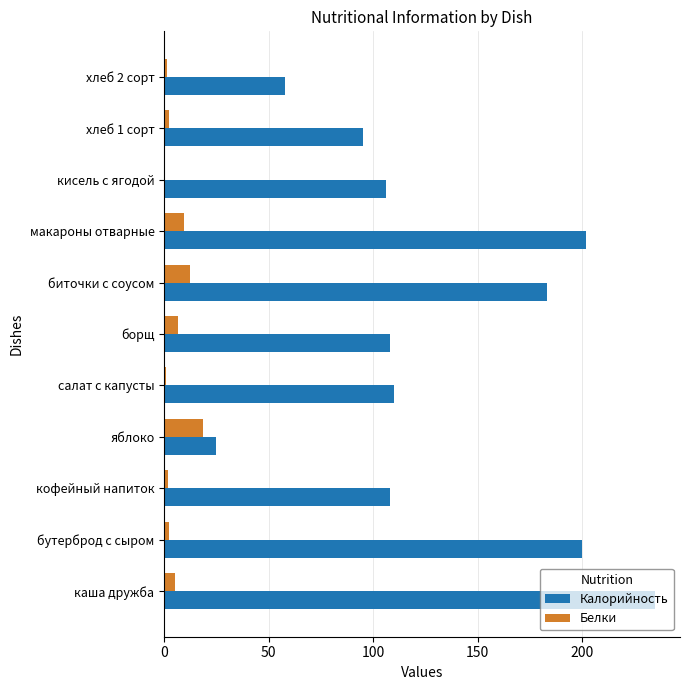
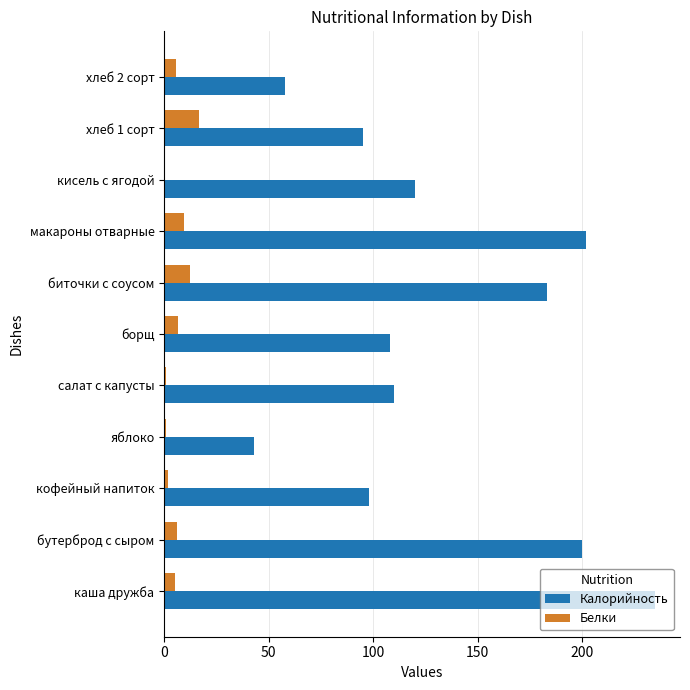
  {
    "Калорийность": {
      "хлеб 2 сорт": 58,
      "хлеб 1 сорт": 95,
-     "кисель с ягодой": 106,
+     "кисель с ягодой": 120,
      "макароны отварные": 202,
      "биточки с соусом": 183,
      "борщ": 108,
      "салат с капусты": 110,
-     "яблоко": 25,
-     "кофейный напиток": 108,
+     "яблоко": 43,
+     "кофейный напиток": 98,
      "бутерброд с сыром": 200
    },
    "Белки": {
-     "хлеб 2 сорт": 2,
-     "хлеб 1 сорт": 2,
+     "хлеб 2 сорт": 6,
+     "хлеб 1 сорт": 17,
      "кисель с ягодой": 0,
      "макароны отварные": 10,
      "биточки с соусом": 12,
      "борщ": 7,
-     "яблоко": 18,
+     "яблоко": 1,
      "кофейный напиток": 2,
-     "бутерброд с сыром": 2,
+     "бутерброд с сыром": 6,
      "каша дружба": 5
    }
  }
